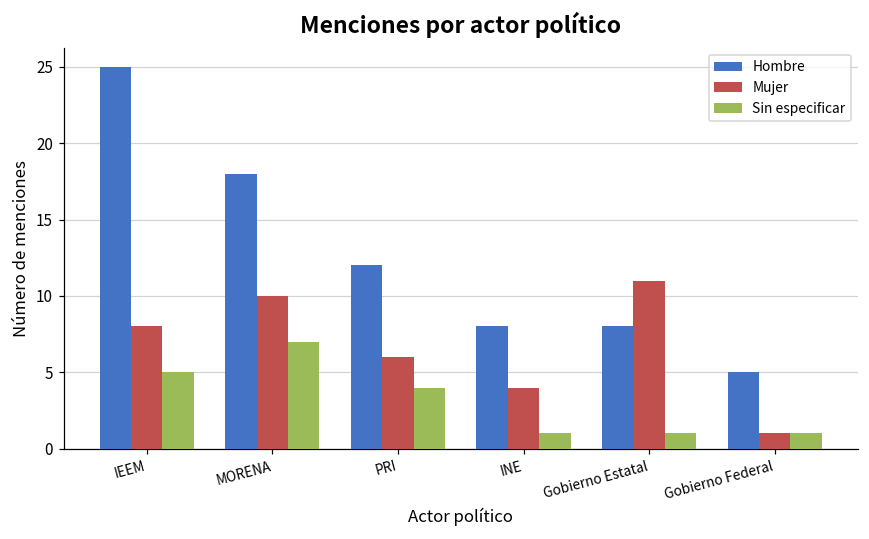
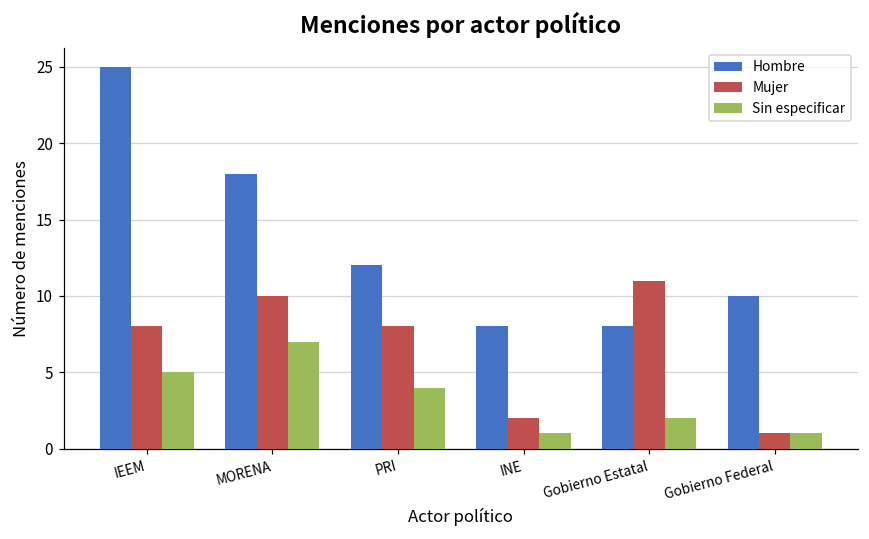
  {
    "Hombre": {
      "IEEM": 25,
      "MORENA": 18,
      "PRI": 12,
      "INE": 8,
      "Gobierno Estatal": 8,
-     "Gobierno Federal": 5
+     "Gobierno Federal": 10
    },
    "Mujer": {
      "IEEM": 8,
      "MORENA": 10,
-     "PRI": 6,
-     "INE": 4,
+     "PRI": 8,
+     "INE": 2,
      "Gobierno Estatal": 11,
      "Gobierno Federal": 1
    },
    "Sin especificar": {
      "IEEM": 5,
      "MORENA": 7,
      "PRI": 4,
      "INE": 1,
-     "Gobierno Estatal": 1,
+     "Gobierno Estatal": 2,
      "Gobierno Federal": 1
    }
  }
